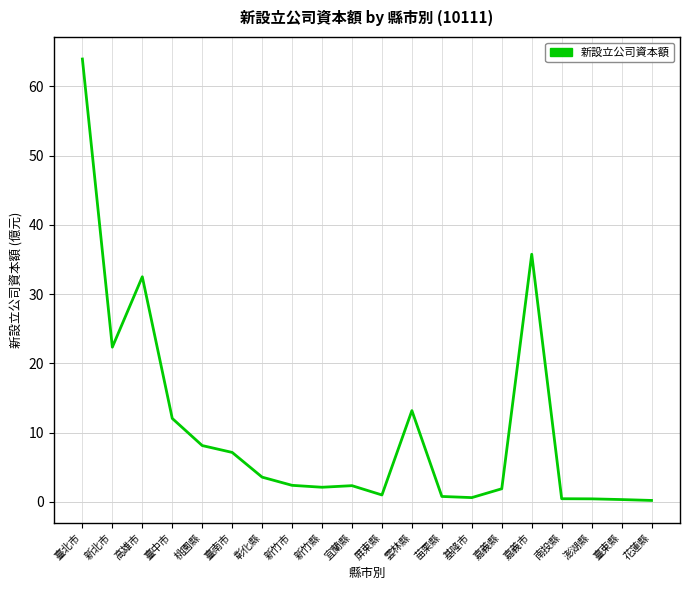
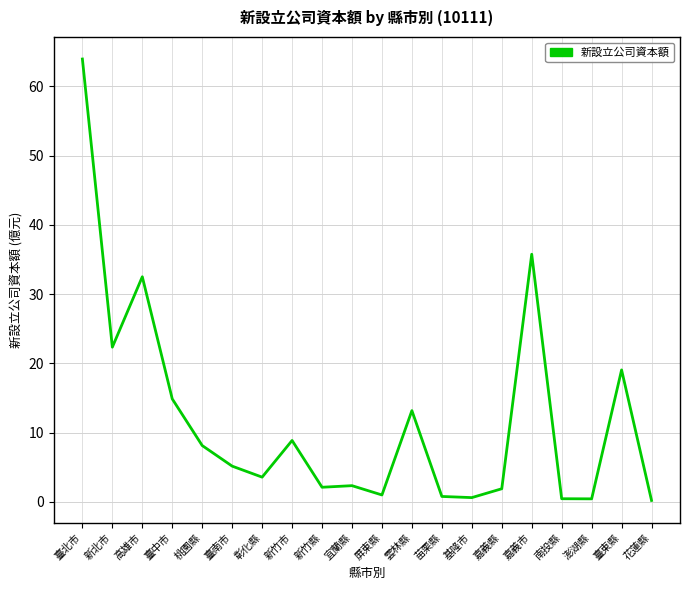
  {
    "臺北市": 64,
    "新北市": 22,
    "高雄市": 33,
-   "臺中市": 12,
+   "臺中市": 15,
    "桃園縣": 8,
-   "臺南市": 7,
+   "臺南市": 5,
    "彰化縣": 4,
-   "新竹市": 2,
+   "新竹市": 9,
    "新竹縣": 2,
    "宜蘭縣": 2,
    "屏東縣": 1,
    "雲林縣": 13,
    "苗栗縣": 1,
    "基隆市": 1,
    "嘉義縣": 2,
    "嘉義市": 36,
    "南投縣": 0,
    "澎湖縣": 0,
-   "臺東縣": 0,
+   "臺東縣": 19,
    "花蓮縣": 0
  }
